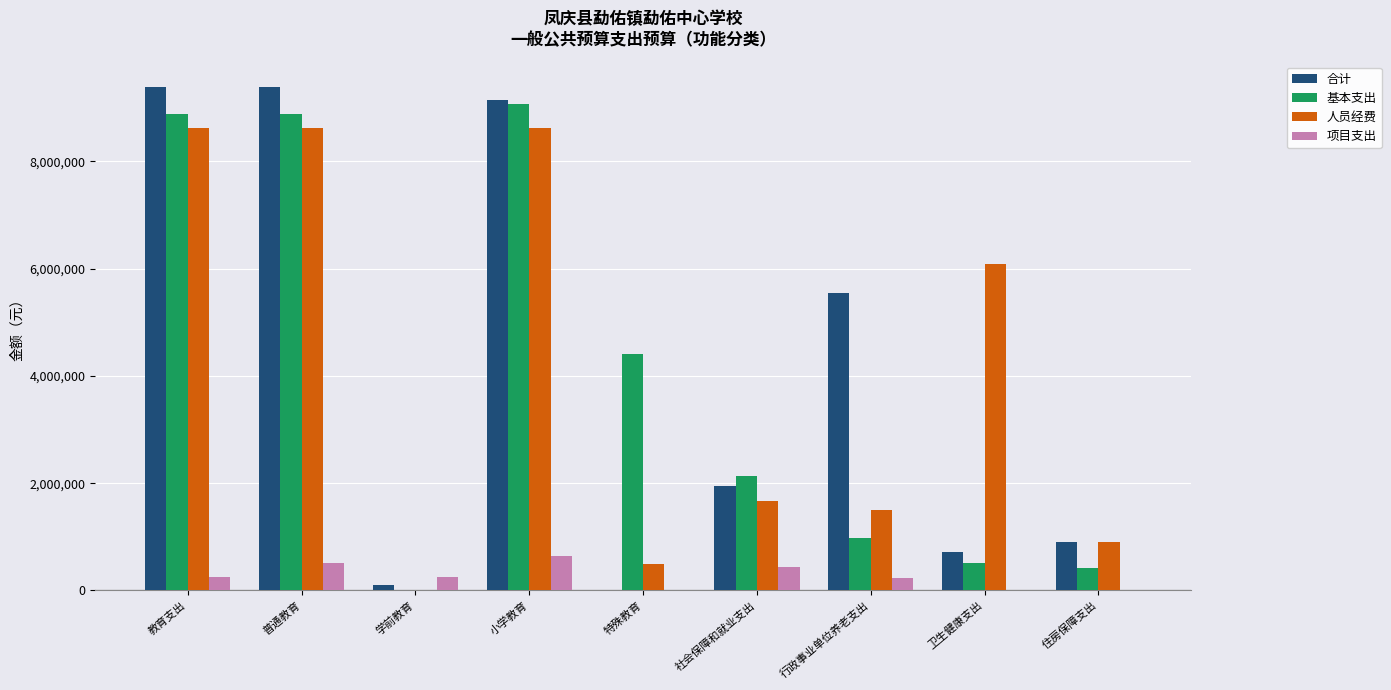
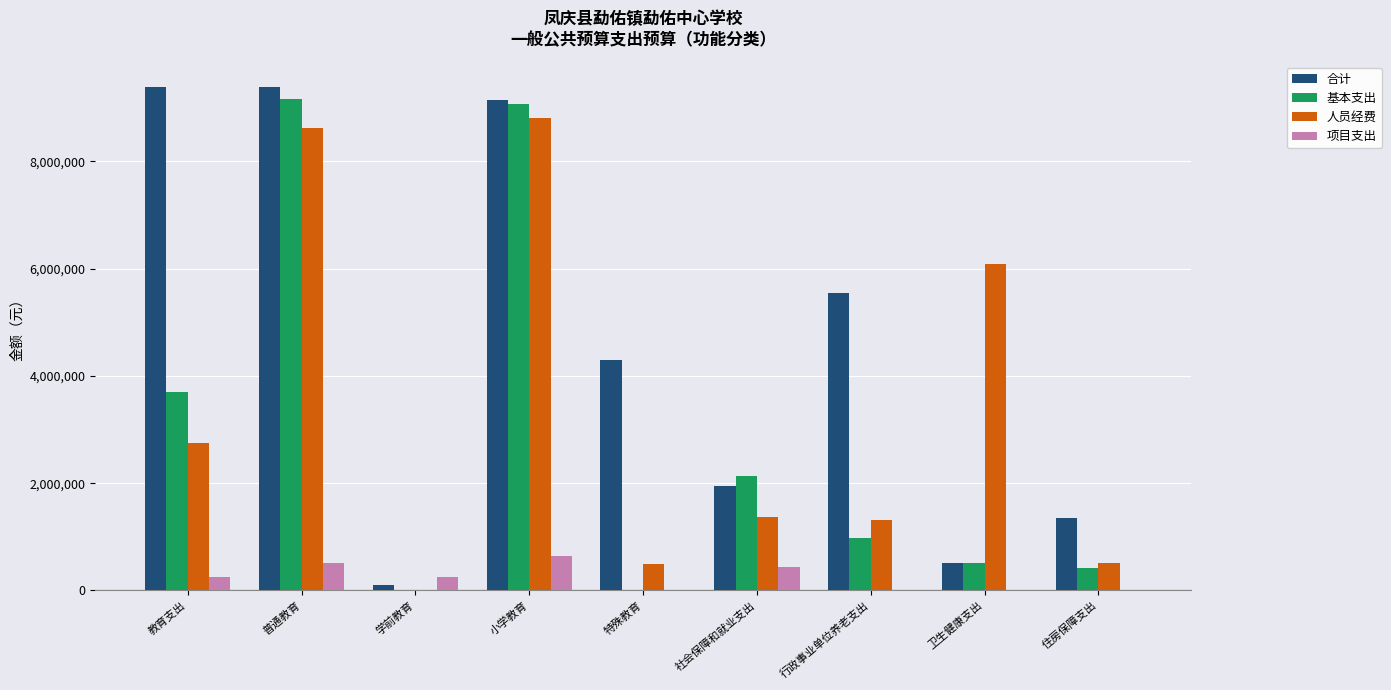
  {
    "合计": {
      "教育支出": "9,400,000",
      "普通教育": "9,400,000",
      "学前教育": "100,000",
      "小学教育": "9,200,000",
-     "特殊教育": "0",
+     "特殊教育": "4,300,000",
      "社会保障和就业支出": "1,900,000",
      "行政事业单位养老支出": "5,500,000",
-     "卫生健康支出": "700,000",
-     "住房保障支出": "900,000"
+     "卫生健康支出": "500,000",
+     "住房保障支出": "1,400,000"
    },
    "基本支出": {
-     "教育支出": "8,900,000",
-     "普通教育": "8,900,000",
+     "教育支出": "3,700,000",
+     "普通教育": "9,200,000",
      "学前教育": "0",
      "小学教育": "9,100,000",
-     "特殊教育": "4,400,000",
+     "特殊教育": "0",
      "社会保障和就业支出": "2,100,000",
      "行政事业单位养老支出": "1,000,000",
      "卫生健康支出": "500,000",
      "住房保障支出": "400,000"
    },
    "人员经费": {
-     "教育支出": "8,600,000",
+     "教育支出": "2,700,000",
      "普通教育": "8,600,000",
      "学前教育": "0",
-     "小学教育": "8,600,000",
+     "小学教育": "8,800,000",
      "特殊教育": "500,000",
-     "社会保障和就业支出": "1,700,000",
-     "行政事业单位养老支出": "1,500,000",
+     "社会保障和就业支出": "1,400,000",
+     "行政事业单位养老支出": "1,300,000",
      "卫生健康支出": "6,100,000",
-     "住房保障支出": "900,000"
+     "住房保障支出": "500,000"
    },
    "项目支出": {
      "教育支出": "200,000",
      "普通教育": "500,000",
      "学前教育": "200,000",
      "小学教育": "600,000",
      "社会保障和就业支出": "400,000",
-     "行政事业单位养老支出": "200,000",
+     "行政事业单位养老支出": "0",
      "卫生健康支出": "0",
      "住房保障支出": "0"
    }
  }
